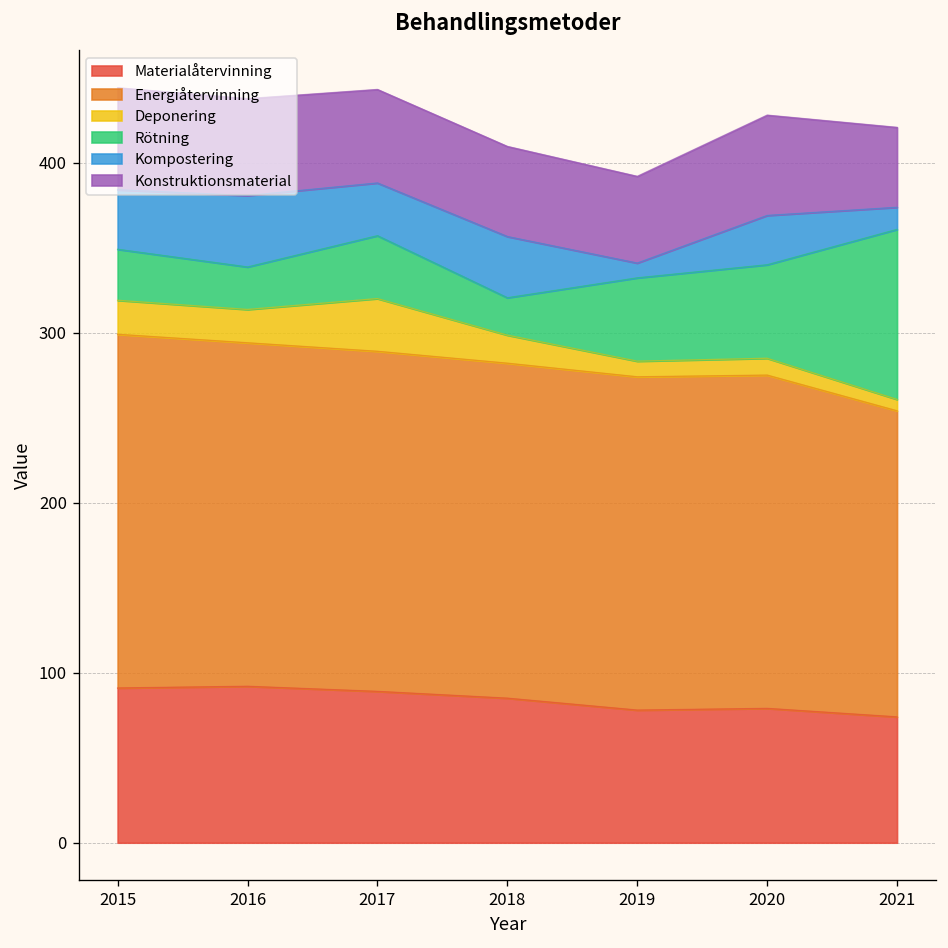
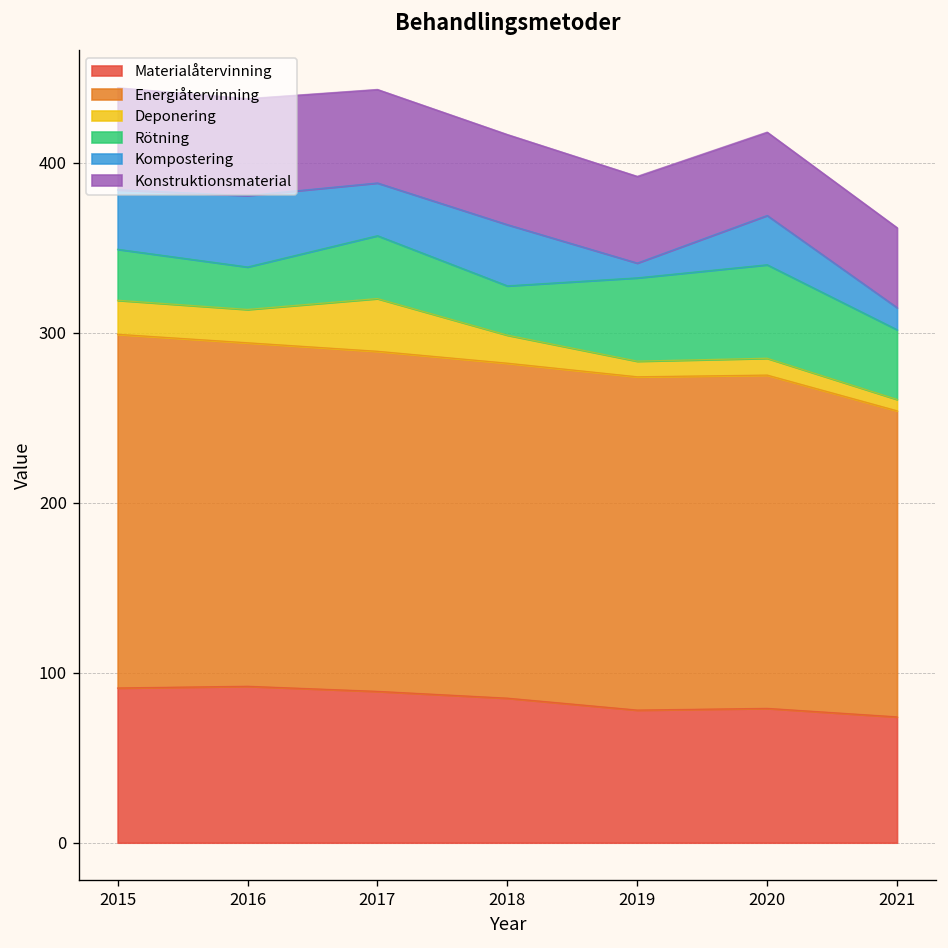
  {
    "Deponering": {
      "2015": 20,
      "2016": 20,
      "2017": 31,
      "2018": 17,
      "2019": 9,
      "2020": 10,
      "2021": 7
    },
    "Rötning": {
      "2015": 30,
      "2016": 25,
      "2017": 37,
-     "2018": 22,
+     "2018": 29,
      "2019": 49,
      "2020": 55,
-     "2021": 100
+     "2021": 41
    },
    "Kompostering": {
      "2017": 31,
      "2018": 36,
      "2019": 9,
      "2020": 29,
      "2021": 13
    },
    "Konstruktionsmaterial": {
      "2017": 55,
      "2018": 53,
      "2019": 51,
-     "2020": 59,
+     "2020": 49,
      "2021": 47
    }
  }
